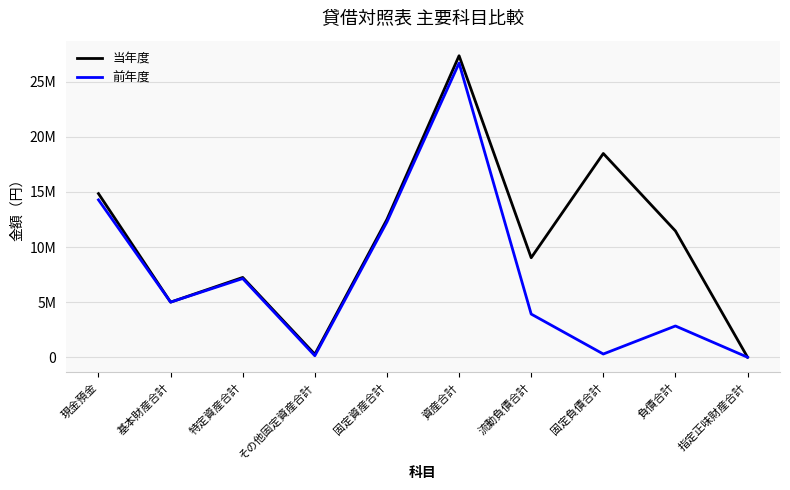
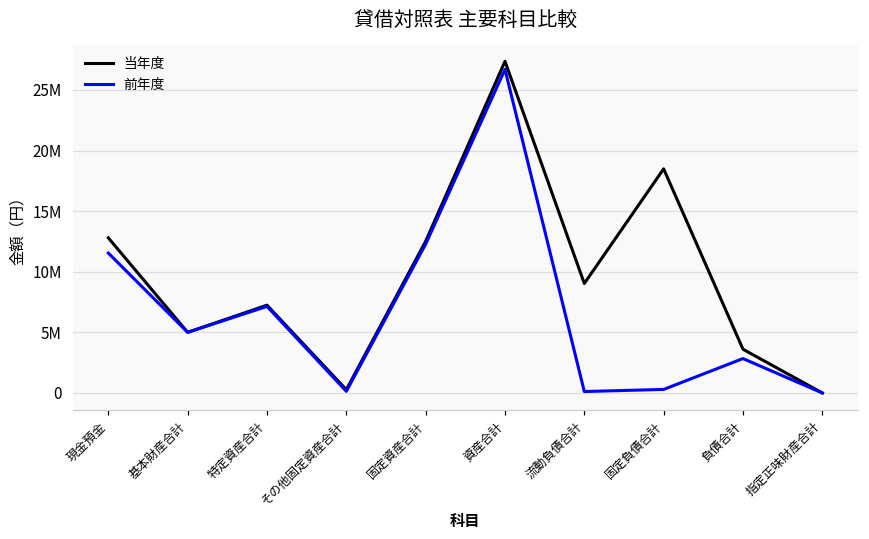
  {
    "当年度": {
-     "現金預金": 14800000,
+     "現金預金": 12800000,
      "資産合計": 27400000,
      "流動負債合計": 9000000,
      "固定負債合計": 18500000,
-     "負債合計": 11500000
+     "負債合計": 3600000
    },
    "前年度": {
-     "現金預金": 14300000,
+     "現金預金": 11500000,
      "資産合計": 26700000,
-     "流動負債合計": 3900000,
+     "流動負債合計": 100000,
      "固定負債合計": 300000,
      "負債合計": 2800000
    }
  }
